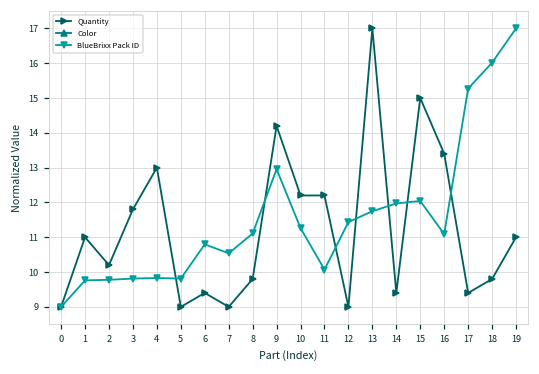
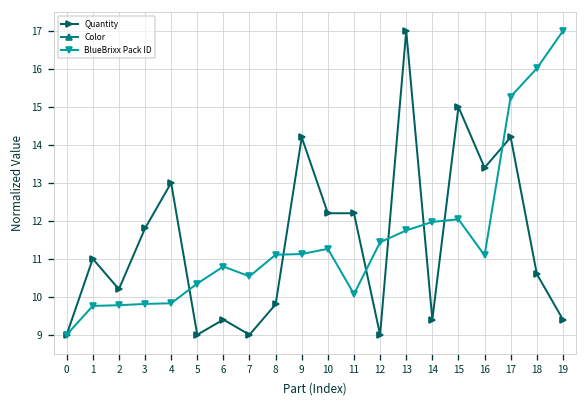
  {
    "Quantity": {
      "1": 11.0,
      "2": 10.2,
      "3": 11.8,
      "4": 13.0,
      "5": 9.0,
      "6": 9.4,
      "7": 9.0,
      "8": 9.8,
      "9": 14.2,
      "10": 12.2,
      "11": 12.2,
      "12": 9.0,
      "13": 17.0,
      "14": 9.4,
      "15": 15.0,
      "16": 13.4,
-     "17": 9.4,
-     "18": 9.8,
-     "19": 11.0
+     "17": 14.2,
+     "18": 10.6,
+     "19": 9.4
    },
    "BlueBrixx Pack ID": {
      "1": 9.8,
      "2": 9.8,
      "3": 9.8,
      "4": 9.8,
-     "5": 9.8,
+     "5": 10.3,
      "6": 10.8,
      "7": 10.5,
      "8": 11.1,
-     "9": 13.0,
+     "9": 11.1,
      "10": 11.3,
      "11": 10.1,
      "12": 11.4,
      "13": 11.7,
      "14": 12.0,
      "15": 12.0,
      "16": 11.1,
      "17": 15.3,
      "18": 16.0,
      "19": 17.0
    }
  }
